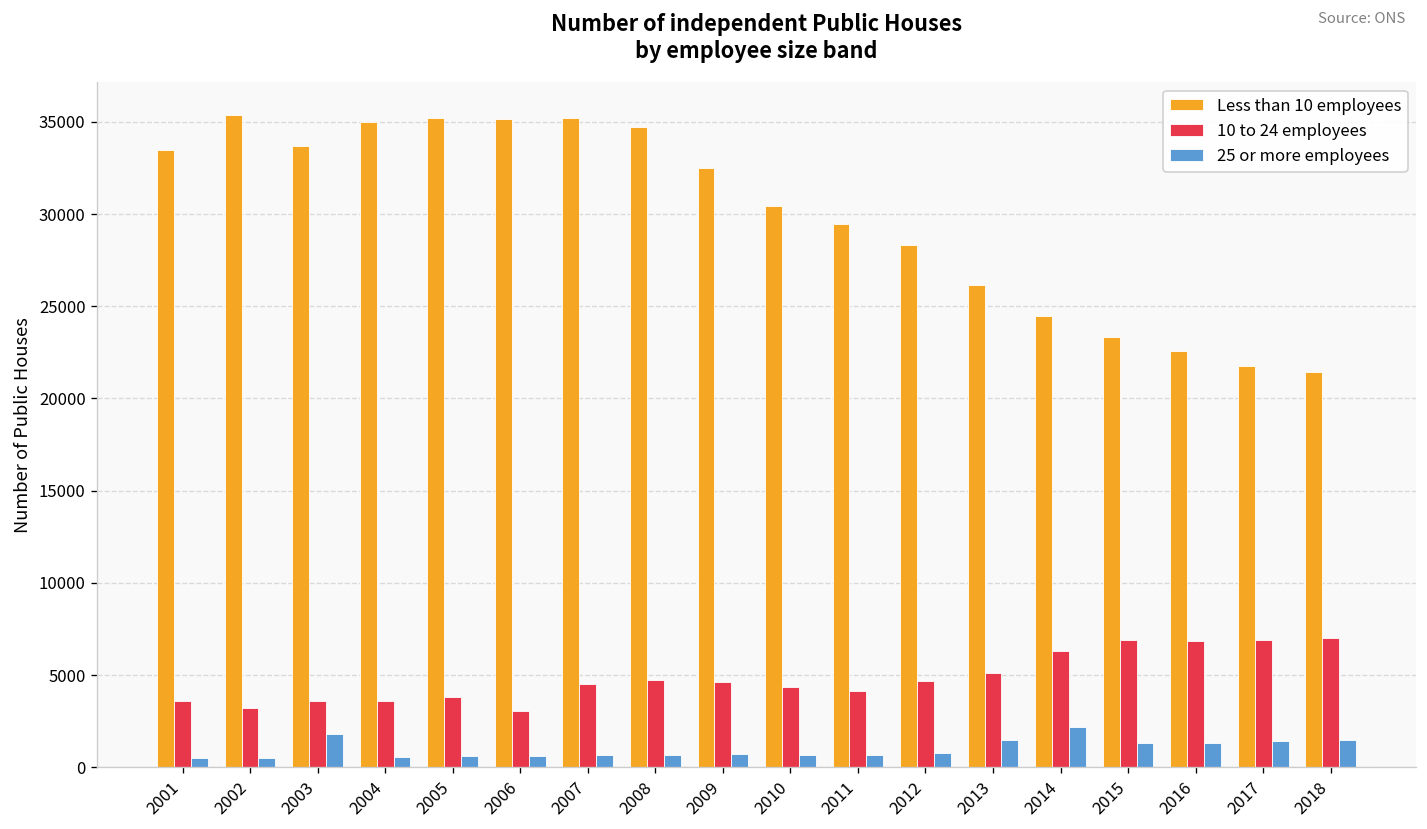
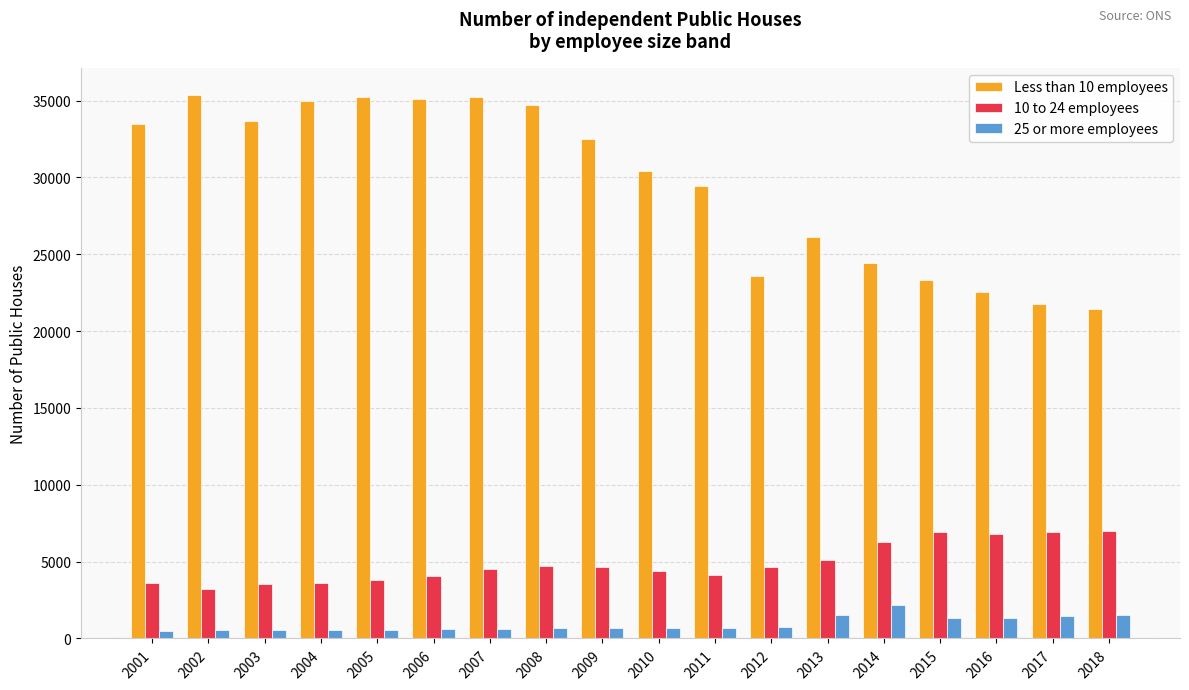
  {
    "Less than 10 employees": {
      "2001": 33500,
      "2002": 35400,
      "2003": 33700,
      "2004": 35000,
      "2005": 35200,
      "2006": 35100,
      "2007": 35200,
      "2008": 34700,
      "2009": 32500,
      "2010": 30400,
      "2011": 29400,
-     "2012": 28300,
+     "2012": 23600,
      "2013": 26100,
      "2014": 24400,
      "2015": 23300,
      "2016": 22600,
      "2017": 21700,
      "2018": 21400
    },
    "10 to 24 employees": {
      "2001": 3600,
      "2002": 3200,
      "2003": 3600,
      "2004": 3600,
      "2005": 3800,
-     "2006": 3100,
+     "2006": 4100,
      "2007": 4500,
      "2008": 4700,
      "2009": 4600,
      "2010": 4400,
      "2011": 4100,
      "2012": 4700,
      "2013": 5100,
      "2014": 6300,
      "2015": 6900,
      "2016": 6800,
      "2017": 6900,
      "2018": 7000
    },
    "25 or more employees": {
      "2001": 500,
      "2002": 500,
-     "2003": 1800,
+     "2003": 500,
      "2004": 600,
      "2005": 600,
      "2006": 600,
      "2007": 600,
      "2008": 700,
      "2009": 700,
      "2010": 700,
      "2011": 700,
      "2012": 800,
      "2013": 1500,
      "2014": 2200,
      "2015": 1300,
      "2016": 1300,
      "2017": 1400,
      "2018": 1500
    }
  }
